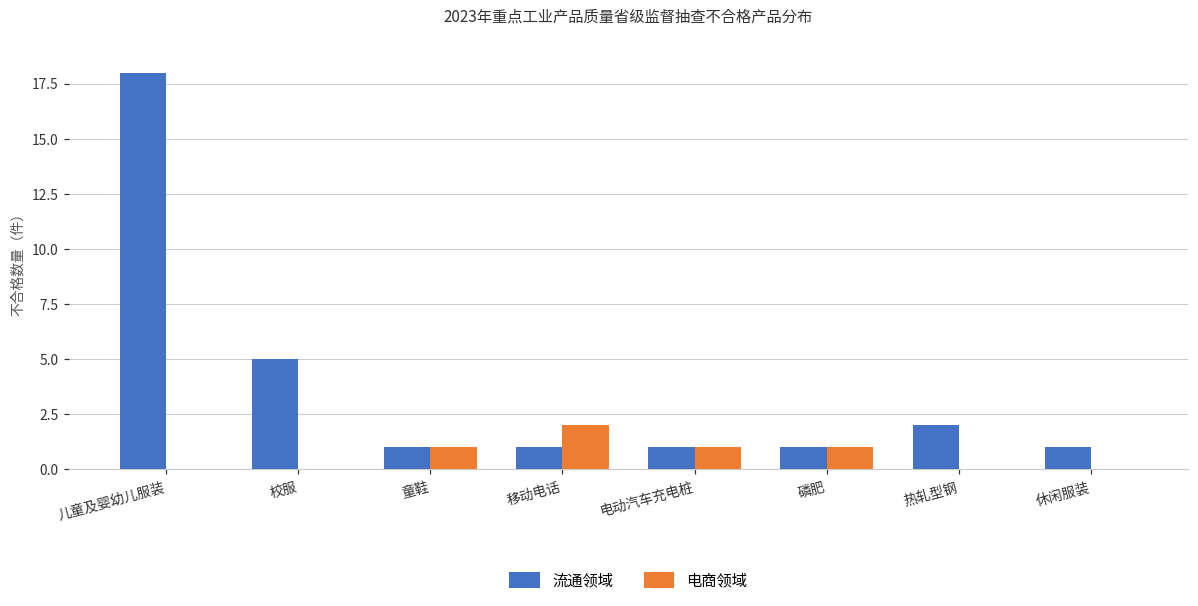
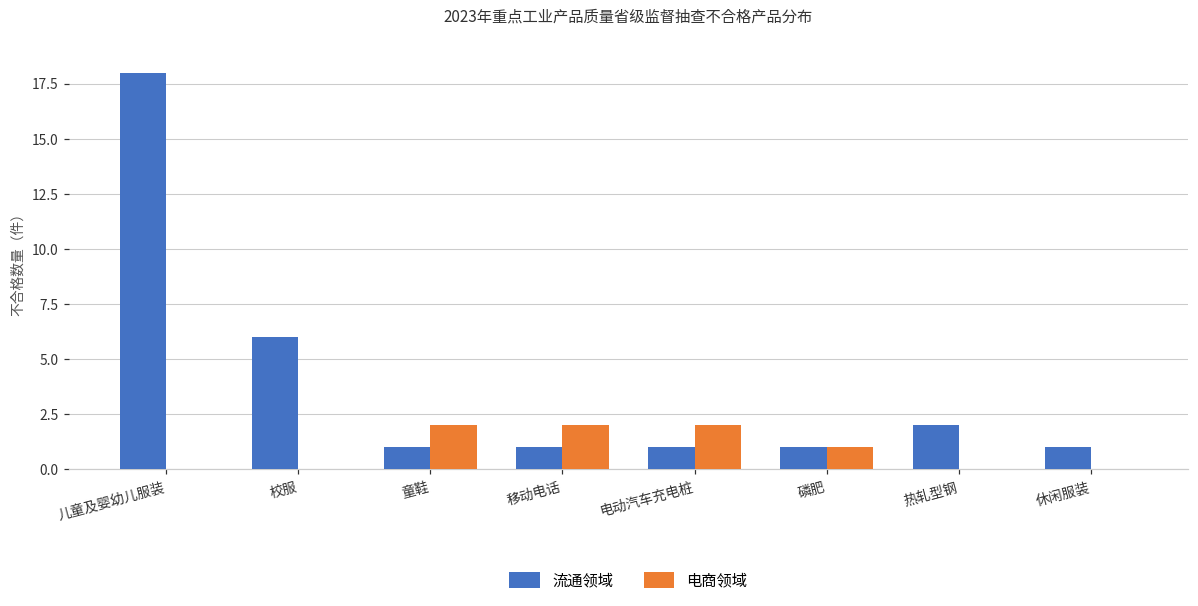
  {
    "流通领域": {
      "儿童及婴幼儿服装": 18,
-     "校服": 5,
+     "校服": 6,
      "童鞋": 1,
      "移动电话": 1,
      "电动汽车充电桩": 1,
      "磷肥": 1,
      "热轧型钢": 2,
      "休闲服装": 1
    },
    "电商领域": {
      "儿童及婴幼儿服装": 0,
      "校服": 0,
-     "童鞋": 1,
+     "童鞋": 2,
      "移动电话": 2,
-     "电动汽车充电桩": 1,
+     "电动汽车充电桩": 2,
      "磷肥": 1,
      "热轧型钢": 0,
      "休闲服装": 0
    }
  }
